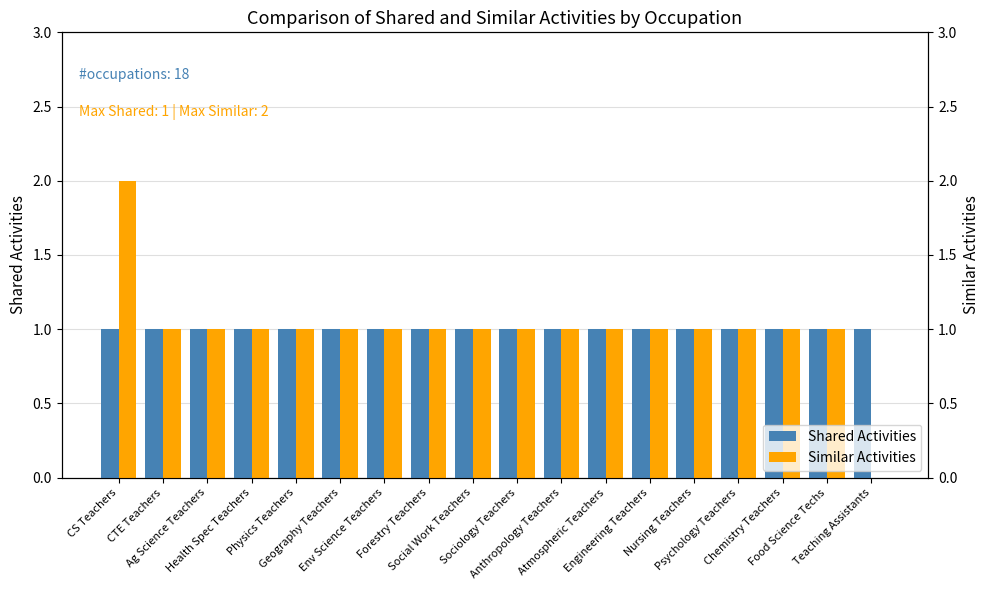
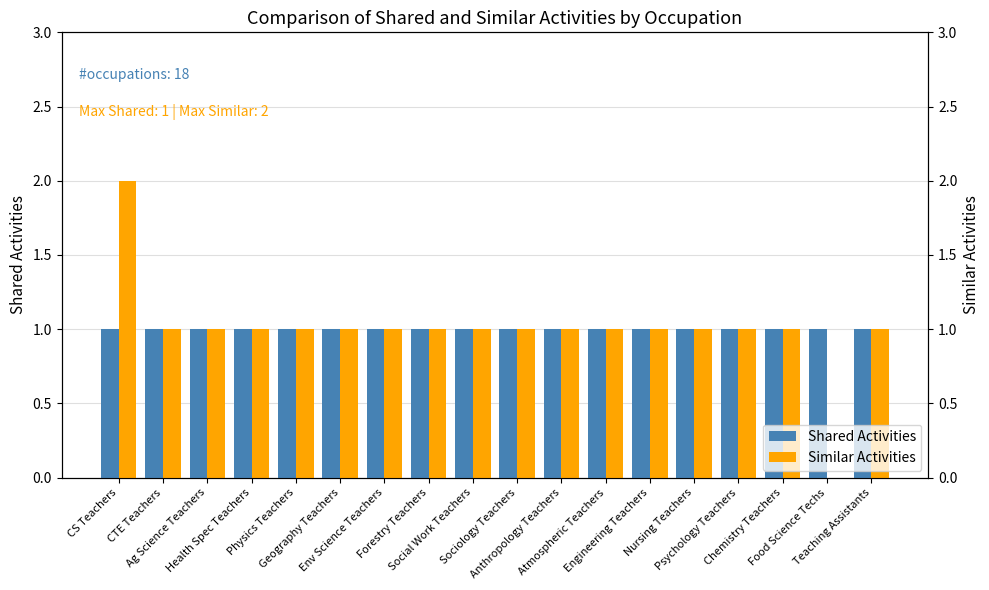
  {
    "Shared Activities": {
      "CS Teachers": 1,
      "CTE Teachers": 1,
      "Ag Science Teachers": 1,
      "Health Spec Teachers": 1,
      "Physics Teachers": 1,
      "Geography Teachers": 1,
      "Env Science Teachers": 1,
      "Forestry Teachers": 1,
      "Social Work Teachers": 1,
      "Sociology Teachers": 1,
      "Anthropology Teachers": 1,
      "Atmospheric Teachers": 1,
      "Engineering Teachers": 1,
      "Nursing Teachers": 1,
      "Psychology Teachers": 1,
      "Chemistry Teachers": 1,
      "Food Science Techs": 1,
      "Teaching Assistants": 1
    },
    "Similar Activities": {
      "CS Teachers": 2,
      "CTE Teachers": 1,
      "Ag Science Teachers": 1,
      "Health Spec Teachers": 1,
      "Physics Teachers": 1,
      "Geography Teachers": 1,
      "Env Science Teachers": 1,
      "Forestry Teachers": 1,
      "Social Work Teachers": 1,
      "Sociology Teachers": 1,
      "Anthropology Teachers": 1,
      "Atmospheric Teachers": 1,
      "Engineering Teachers": 1,
      "Nursing Teachers": 1,
      "Psychology Teachers": 1,
      "Chemistry Teachers": 1,
-     "Food Science Techs": 1,
-     "Teaching Assistants": 0
+     "Food Science Techs": 0,
+     "Teaching Assistants": 1
    }
  }
